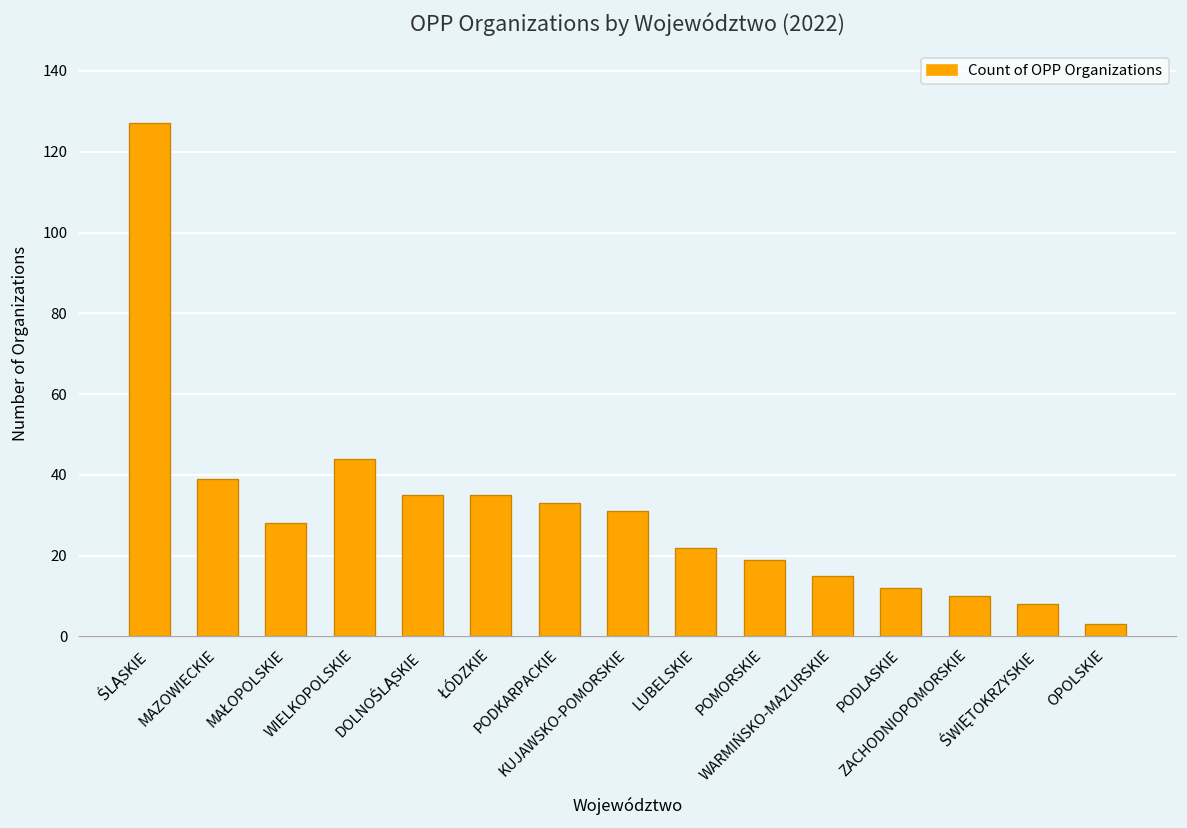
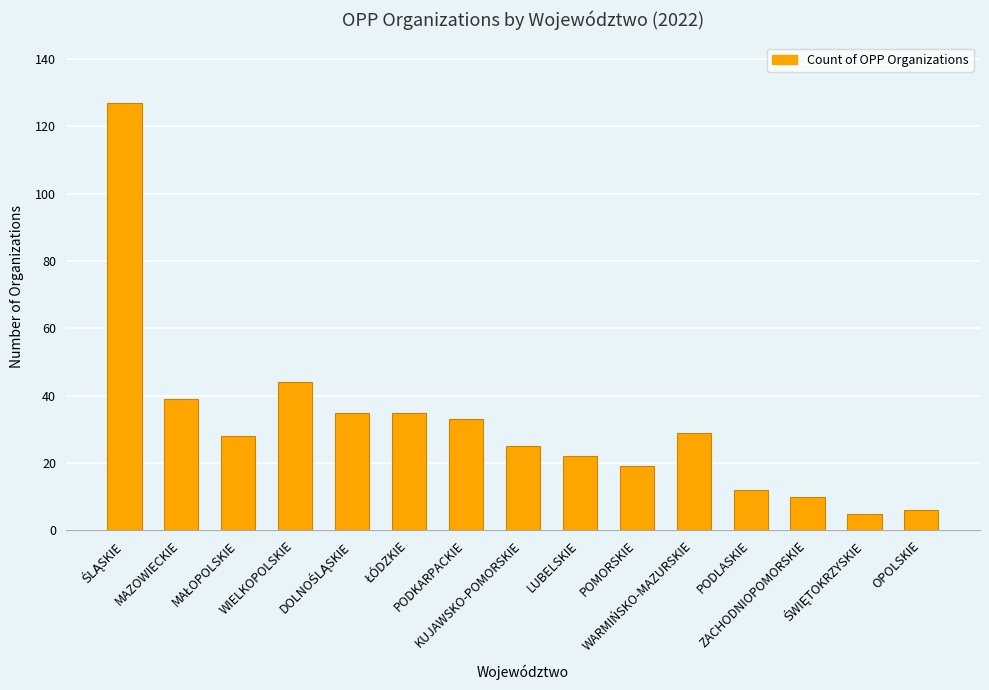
  {
    "ŚLĄSKIE": 127,
    "MAZOWIECKIE": 39,
    "MAŁOPOLSKIE": 28,
    "WIELKOPOLSKIE": 44,
    "DOLNOŚLĄSKIE": 35,
    "ŁÓDZKIE": 35,
    "PODKARPACKIE": 33,
-   "KUJAWSKO-POMORSKIE": 31,
+   "KUJAWSKO-POMORSKIE": 25,
    "LUBELSKIE": 22,
    "POMORSKIE": 19,
-   "WARMIŃSKO-MAZURSKIE": 15,
+   "WARMIŃSKO-MAZURSKIE": 29,
    "PODLASKIE": 12,
    "ZACHODNIOPOMORSKIE": 10,
-   "ŚWIĘTOKRZYSKIE": 8,
-   "OPOLSKIE": 3
+   "ŚWIĘTOKRZYSKIE": 5,
+   "OPOLSKIE": 6
  }
